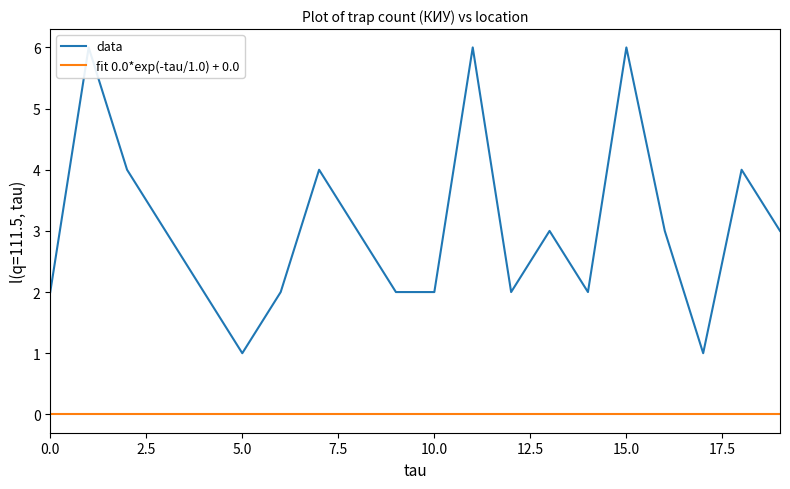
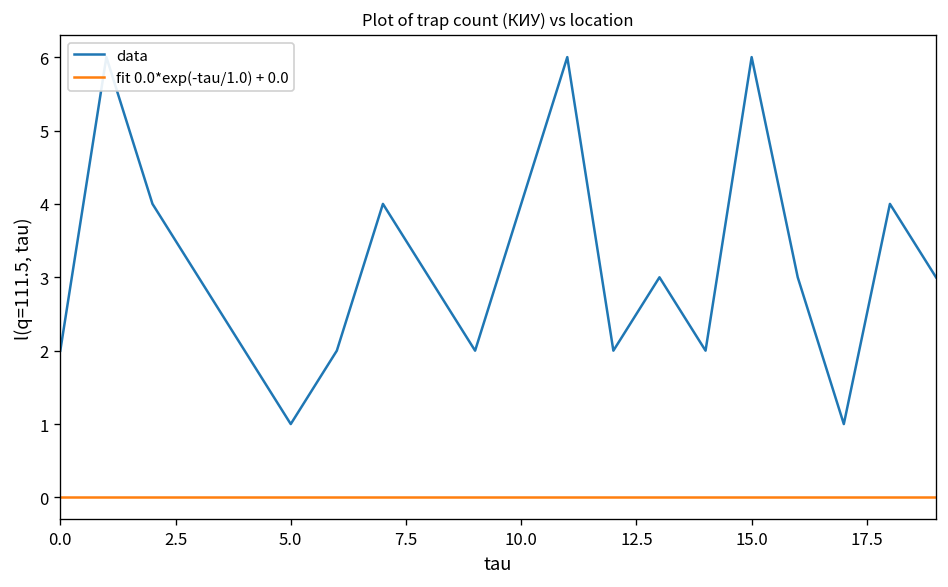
  {
    "data": {
      "0.0": 2,
      "5.0": 1,
-     "10.0": 2,
+     "10.0": 4,
      "15.0": 6
    },
    "fit 0.0*exp(-tau/1.0) + 0.0": {
      "0.0": 0,
      "5.0": 0,
      "10.0": 0,
      "15.0": 0
    }
  }
